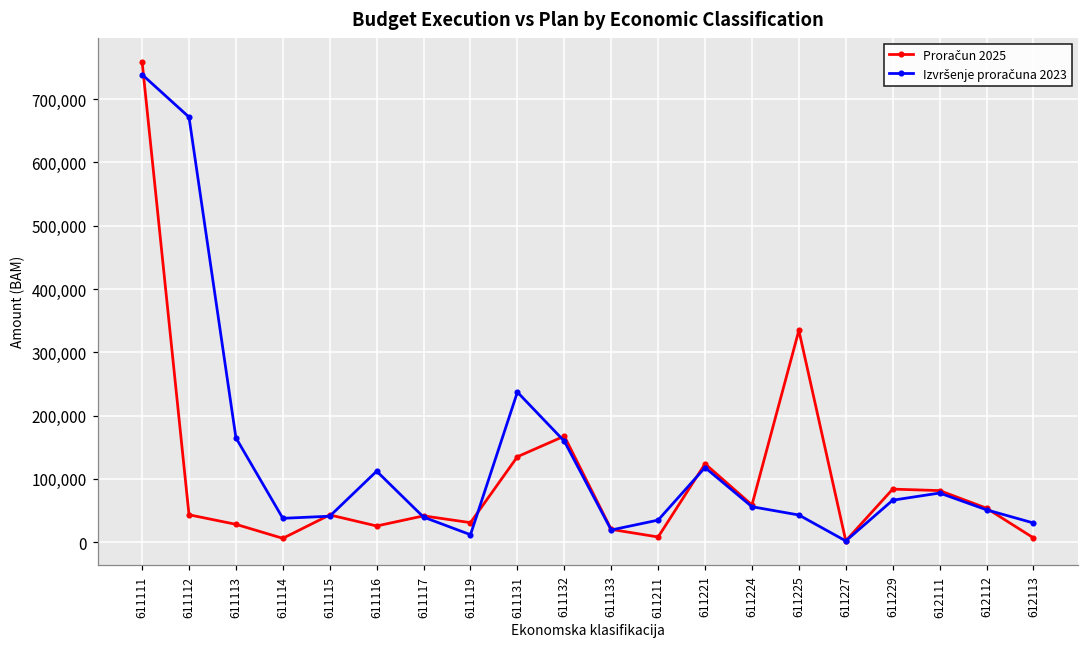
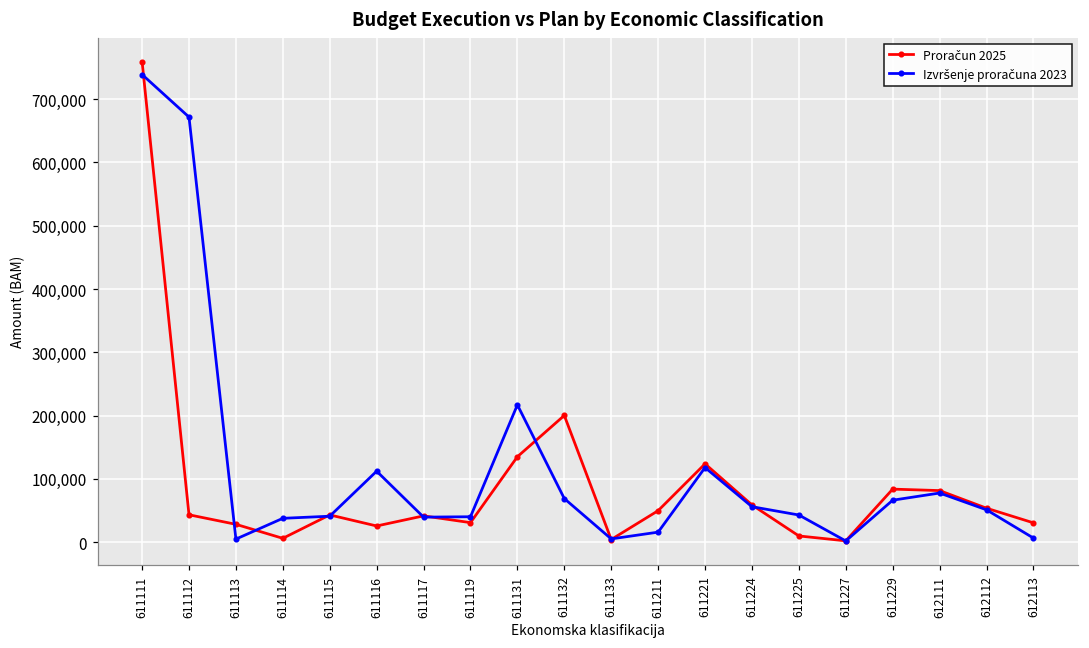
  {
    "Proračun 2025": {
      "611111": "760,000",
      "611112": "40,000",
      "611113": "30,000",
      "611114": "10,000",
      "611116": "30,000",
      "611119": "30,000",
      "611131": "130,000",
-     "611132": "170,000",
-     "611133": "20,000",
-     "611211": "10,000",
+     "611132": "200,000",
+     "611133": "0",
+     "611211": "50,000",
      "611221": "120,000",
-     "611225": "330,000",
+     "611225": "10,000",
      "611229": "80,000",
-     "612113": "10,000"
+     "612113": "30,000"
    },
    "Izvršenje proračuna 2023": {
      "611111": "740,000",
      "611112": "670,000",
-     "611113": "160,000",
+     "611113": "0",
      "611114": "40,000",
      "611116": "110,000",
-     "611119": "10,000",
-     "611131": "240,000",
-     "611132": "160,000",
-     "611133": "20,000",
-     "611211": "30,000",
+     "611119": "40,000",
+     "611131": "220,000",
+     "611132": "70,000",
+     "611133": "10,000",
+     "611211": "20,000",
      "611221": "120,000",
      "611225": "40,000",
      "611229": "70,000",
-     "612113": "30,000"
+     "612113": "10,000"
    }
  }
